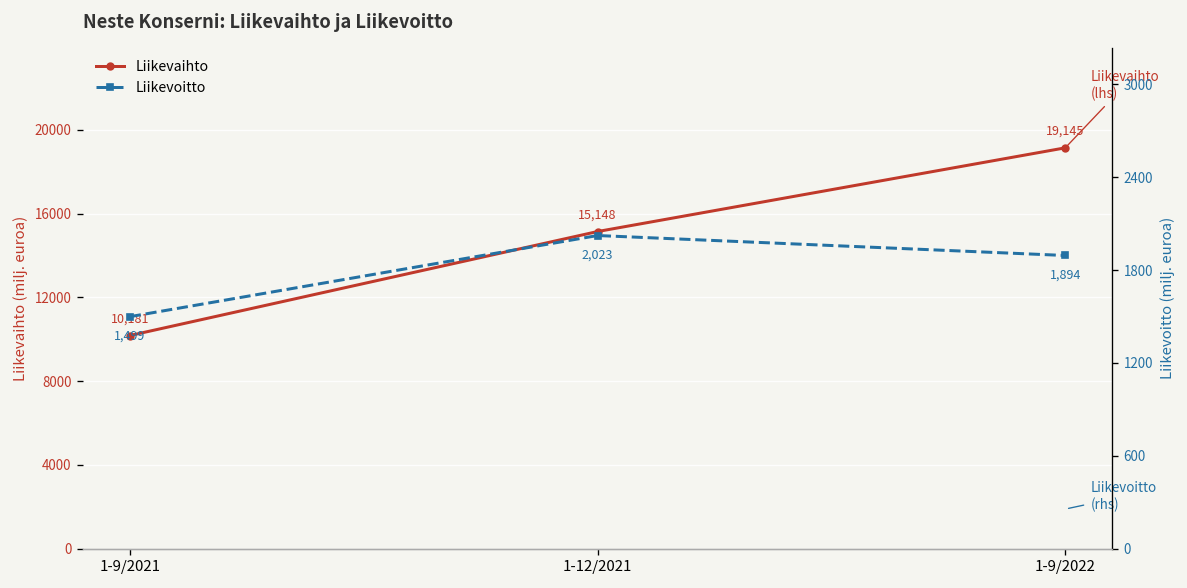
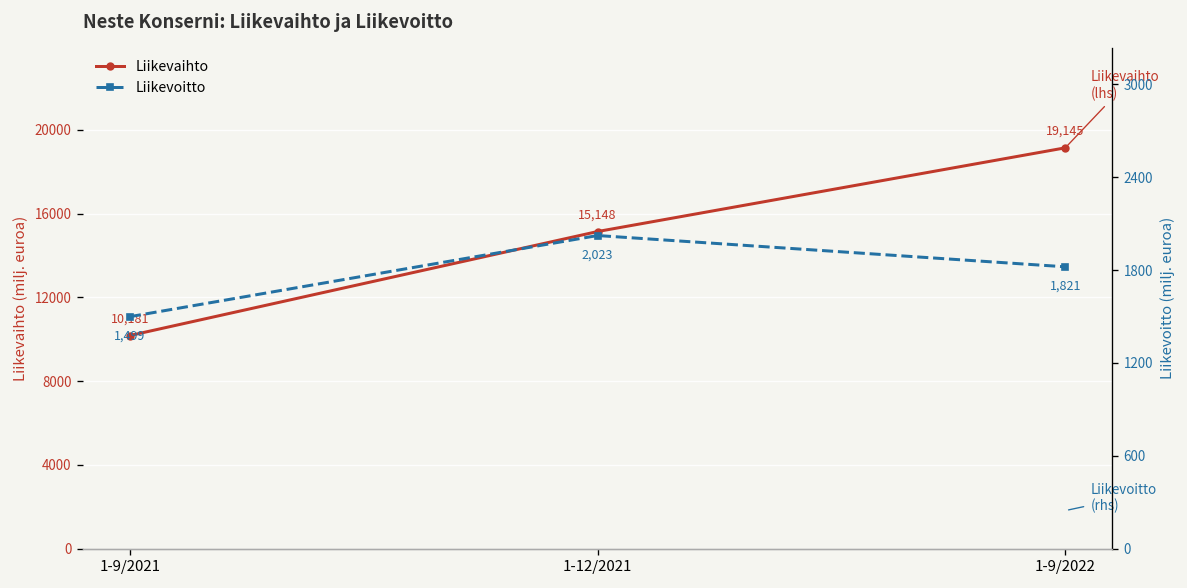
  {
    "Liikevaihto": {
      "1-12/2021": "15,148"
    },
    "Liikevoitto": {
      "1-12/2021": "2,023",
-     "1-9/2022": "1,894"
+     "1-9/2022": "1,821"
    }
  }
